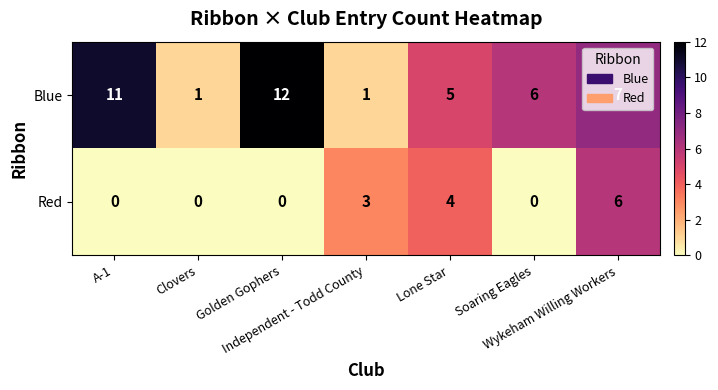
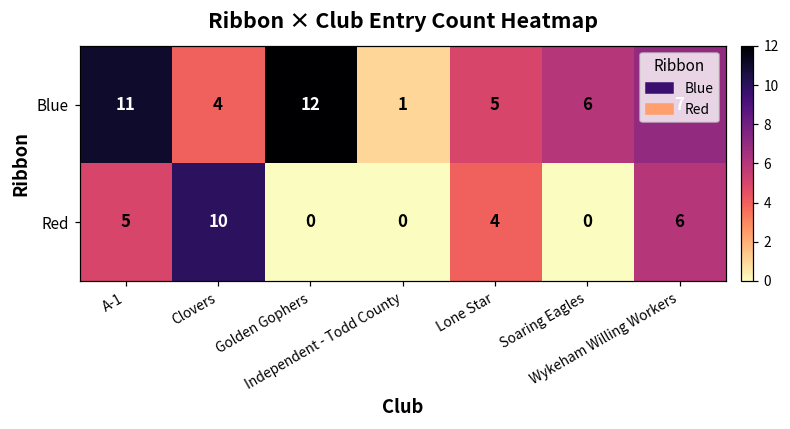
  {
    "Blue": {
      "A-1": 11,
-     "Clovers": 1,
+     "Clovers": 4,
      "Golden Gophers": 12,
      "Independent - Todd County": 1,
      "Lone Star": 5,
      "Soaring Eagles": 6
    },
    "Red": {
-     "A-1": 0,
-     "Clovers": 0,
+     "A-1": 5,
+     "Clovers": 10,
      "Golden Gophers": 0,
-     "Independent - Todd County": 3,
+     "Independent - Todd County": 0,
      "Lone Star": 4,
      "Soaring Eagles": 0,
      "Wykeham Willing Workers": 6
    }
  }
